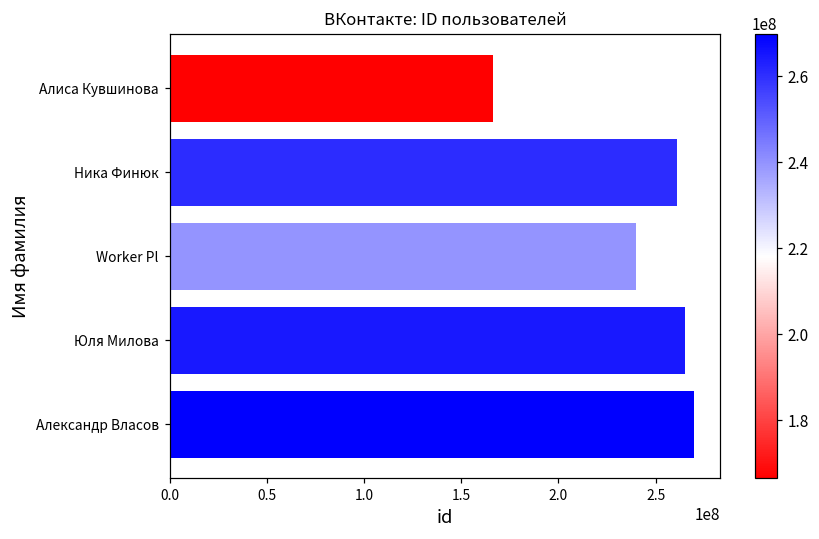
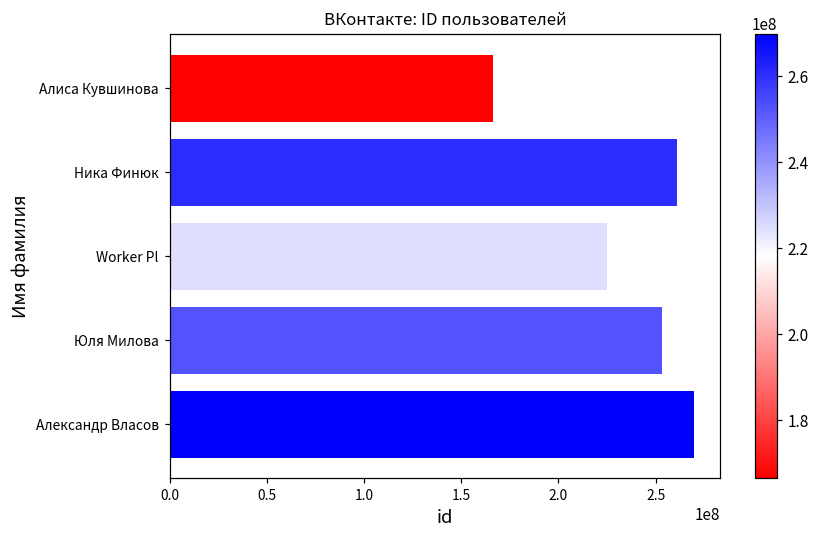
  {
    "Алиса Кувшинова": 166000000,
    "Ника Финюк": 261000000,
-   "Worker Pl": 240000000,
-   "Юля Милова": 265000000,
+   "Worker Pl": 225000000,
+   "Юля Милова": 253000000,
    "Александр Власов": 270000000
  }
